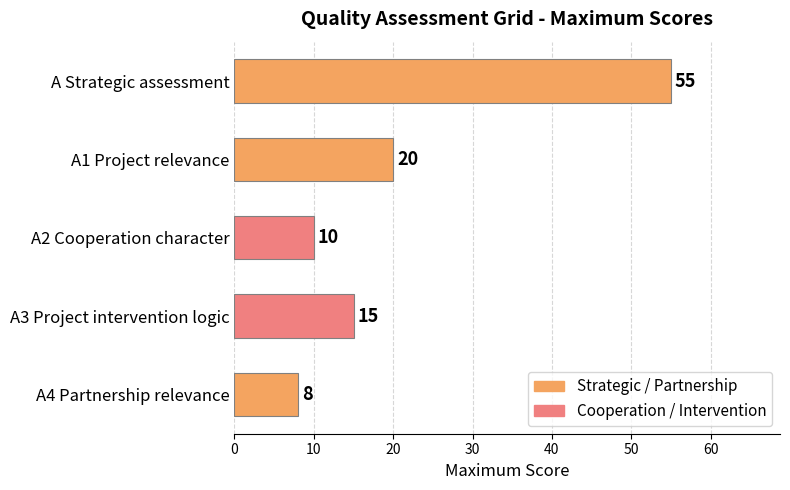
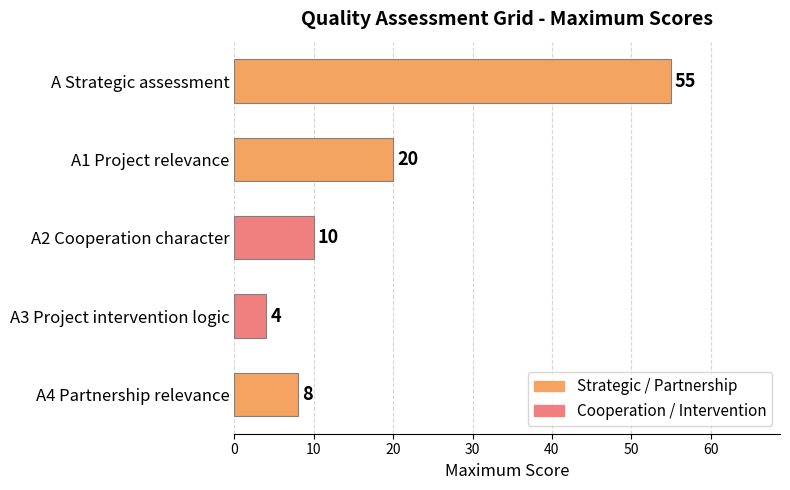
  {
    "A Strategic assessment": 55,
    "A1 Project relevance": 20,
    "A2 Cooperation character": 10,
-   "A3 Project intervention logic": 15,
+   "A3 Project intervention logic": 4,
    "A4 Partnership relevance": 8
  }
